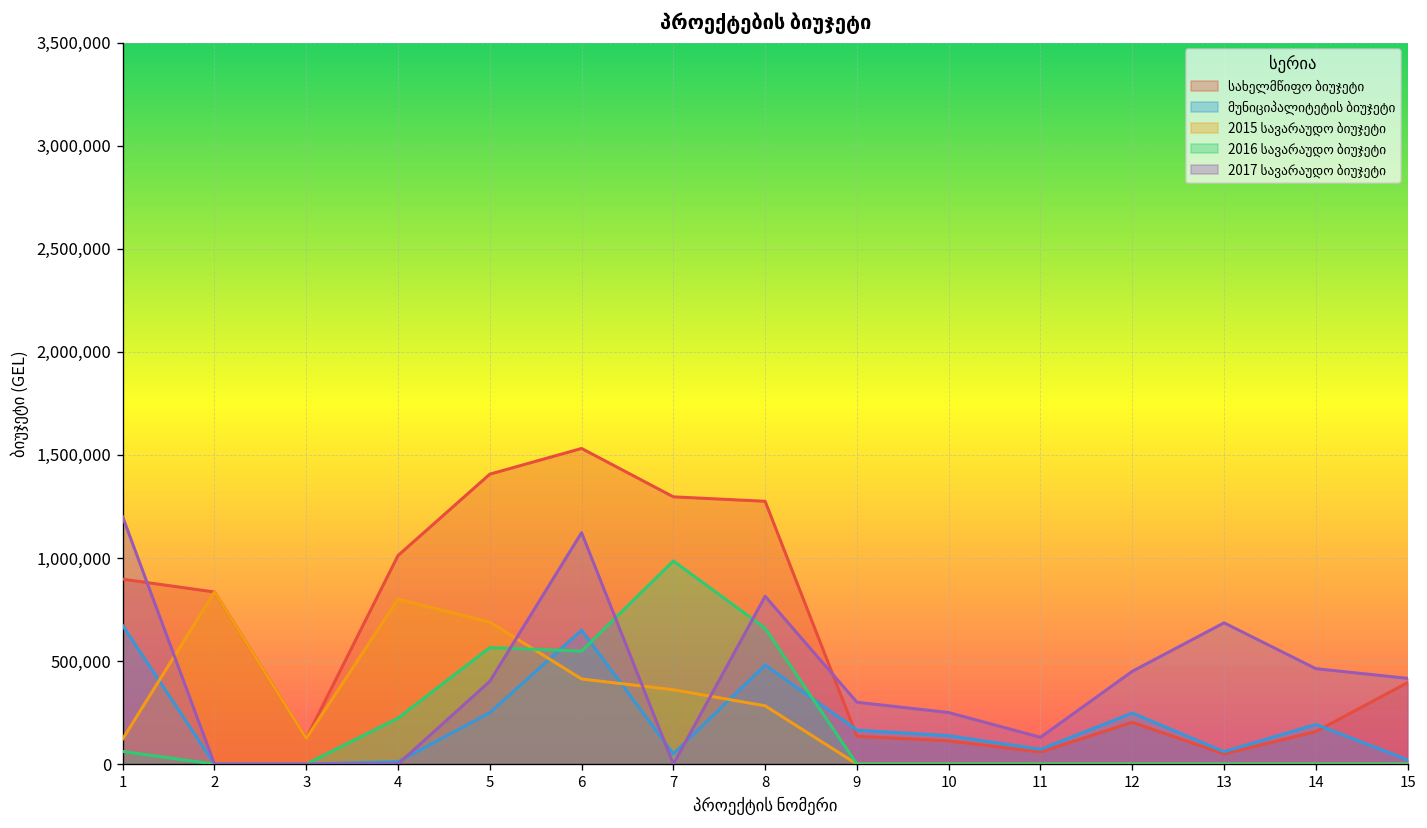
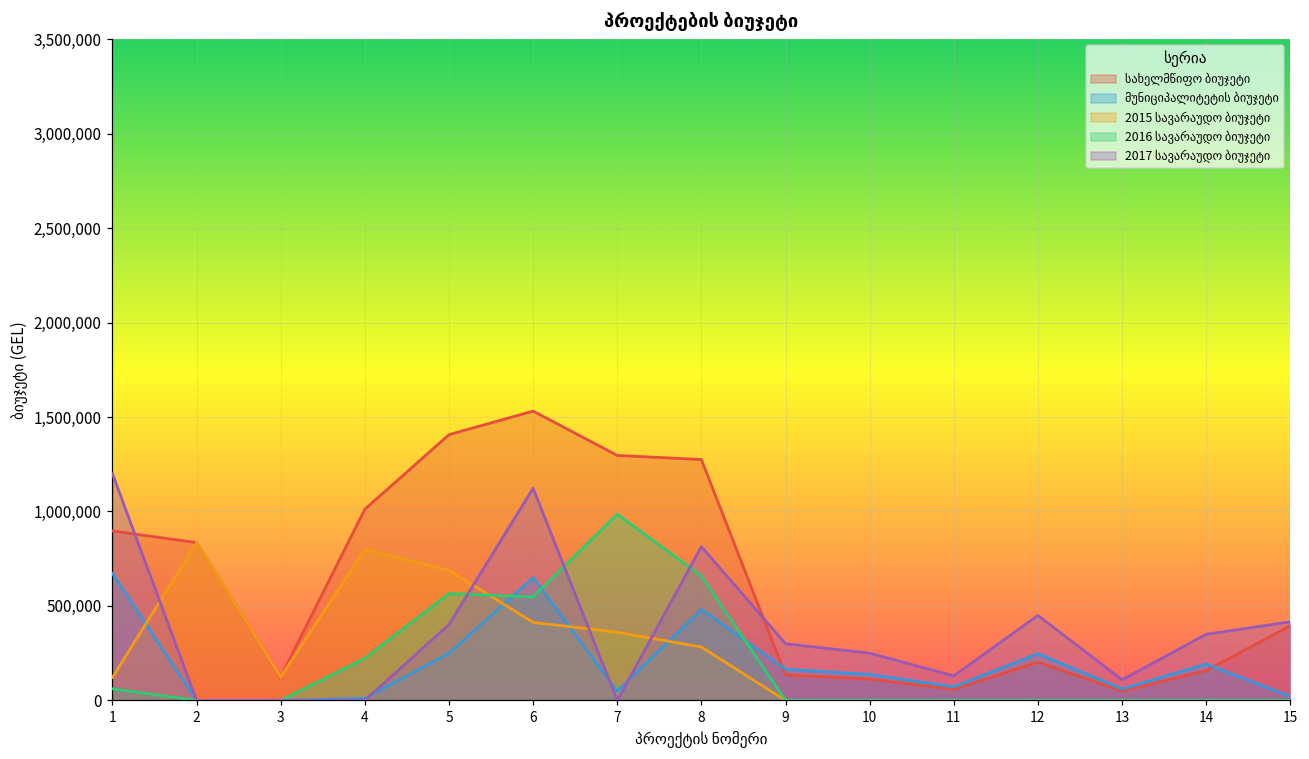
  {
    "მუნიციპალიტეტის ბიუჯეტი": {
      "1": "670,000",
      "5": "250,000",
      "6": "650,000",
      "7": "50,000",
      "8": "480,000",
      "9": "170,000",
      "10": "140,000",
      "12": "250,000",
      "14": "190,000",
      "15": "20,000"
    },
    "2016 სავარაუდო ბიუჯეტი": {
      "1": "60,000",
      "4": "220,000",
      "5": "570,000",
      "6": "550,000",
      "7": "990,000",
      "8": "660,000"
    },
    "2017 სავარაუდო ბიუჯეტი": {
      "1": "1,200,000",
      "5": "400,000",
      "6": "1,120,000",
      "7": "0",
      "8": "810,000",
      "9": "300,000",
      "10": "250,000",
      "11": "130,000",
      "12": "450,000",
-     "13": "690,000",
-     "14": "460,000",
+     "13": "110,000",
+     "14": "350,000",
      "15": "420,000"
    }
  }
